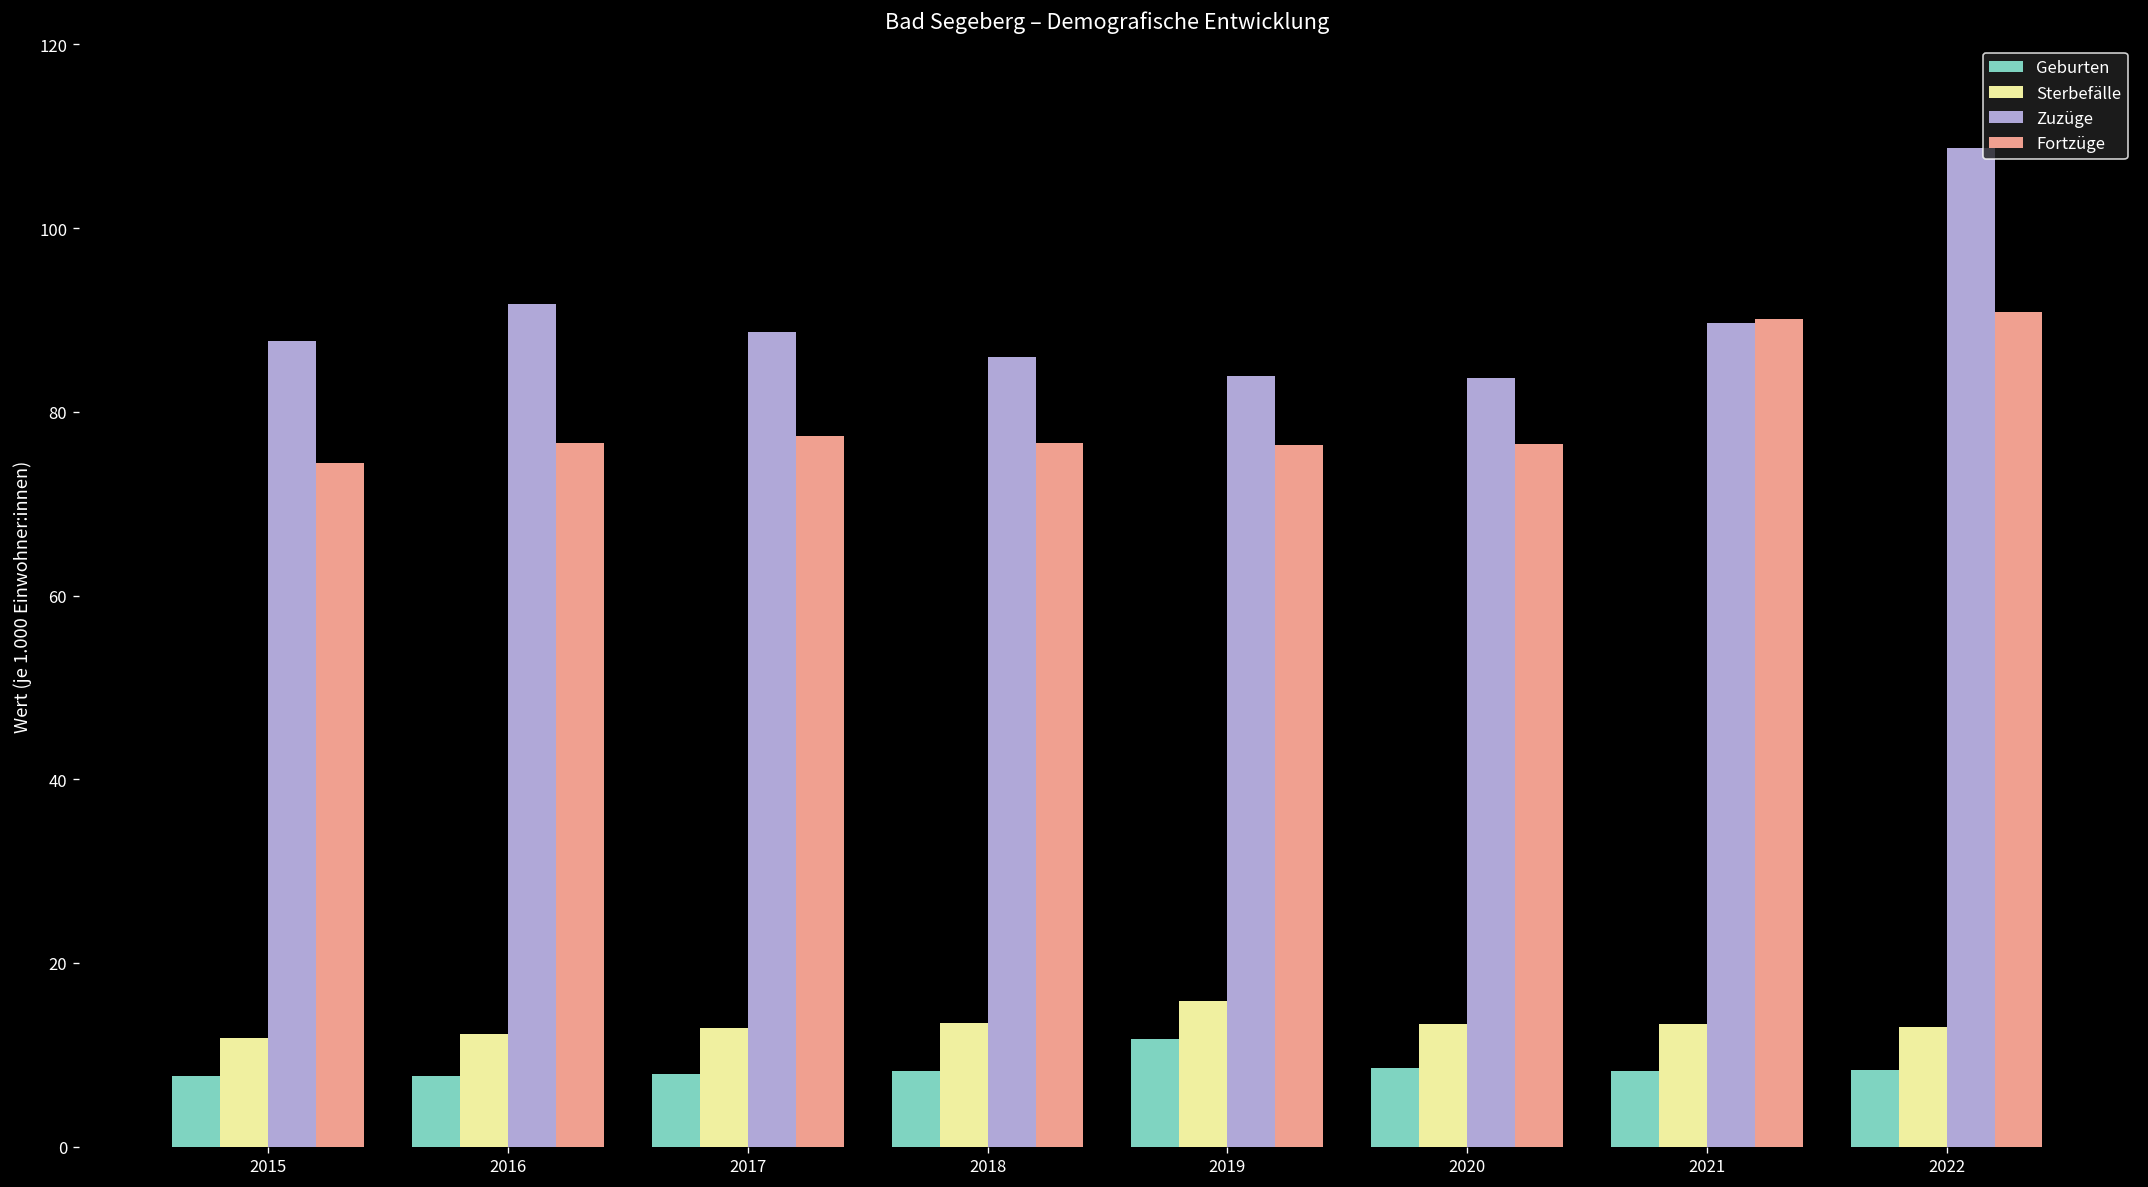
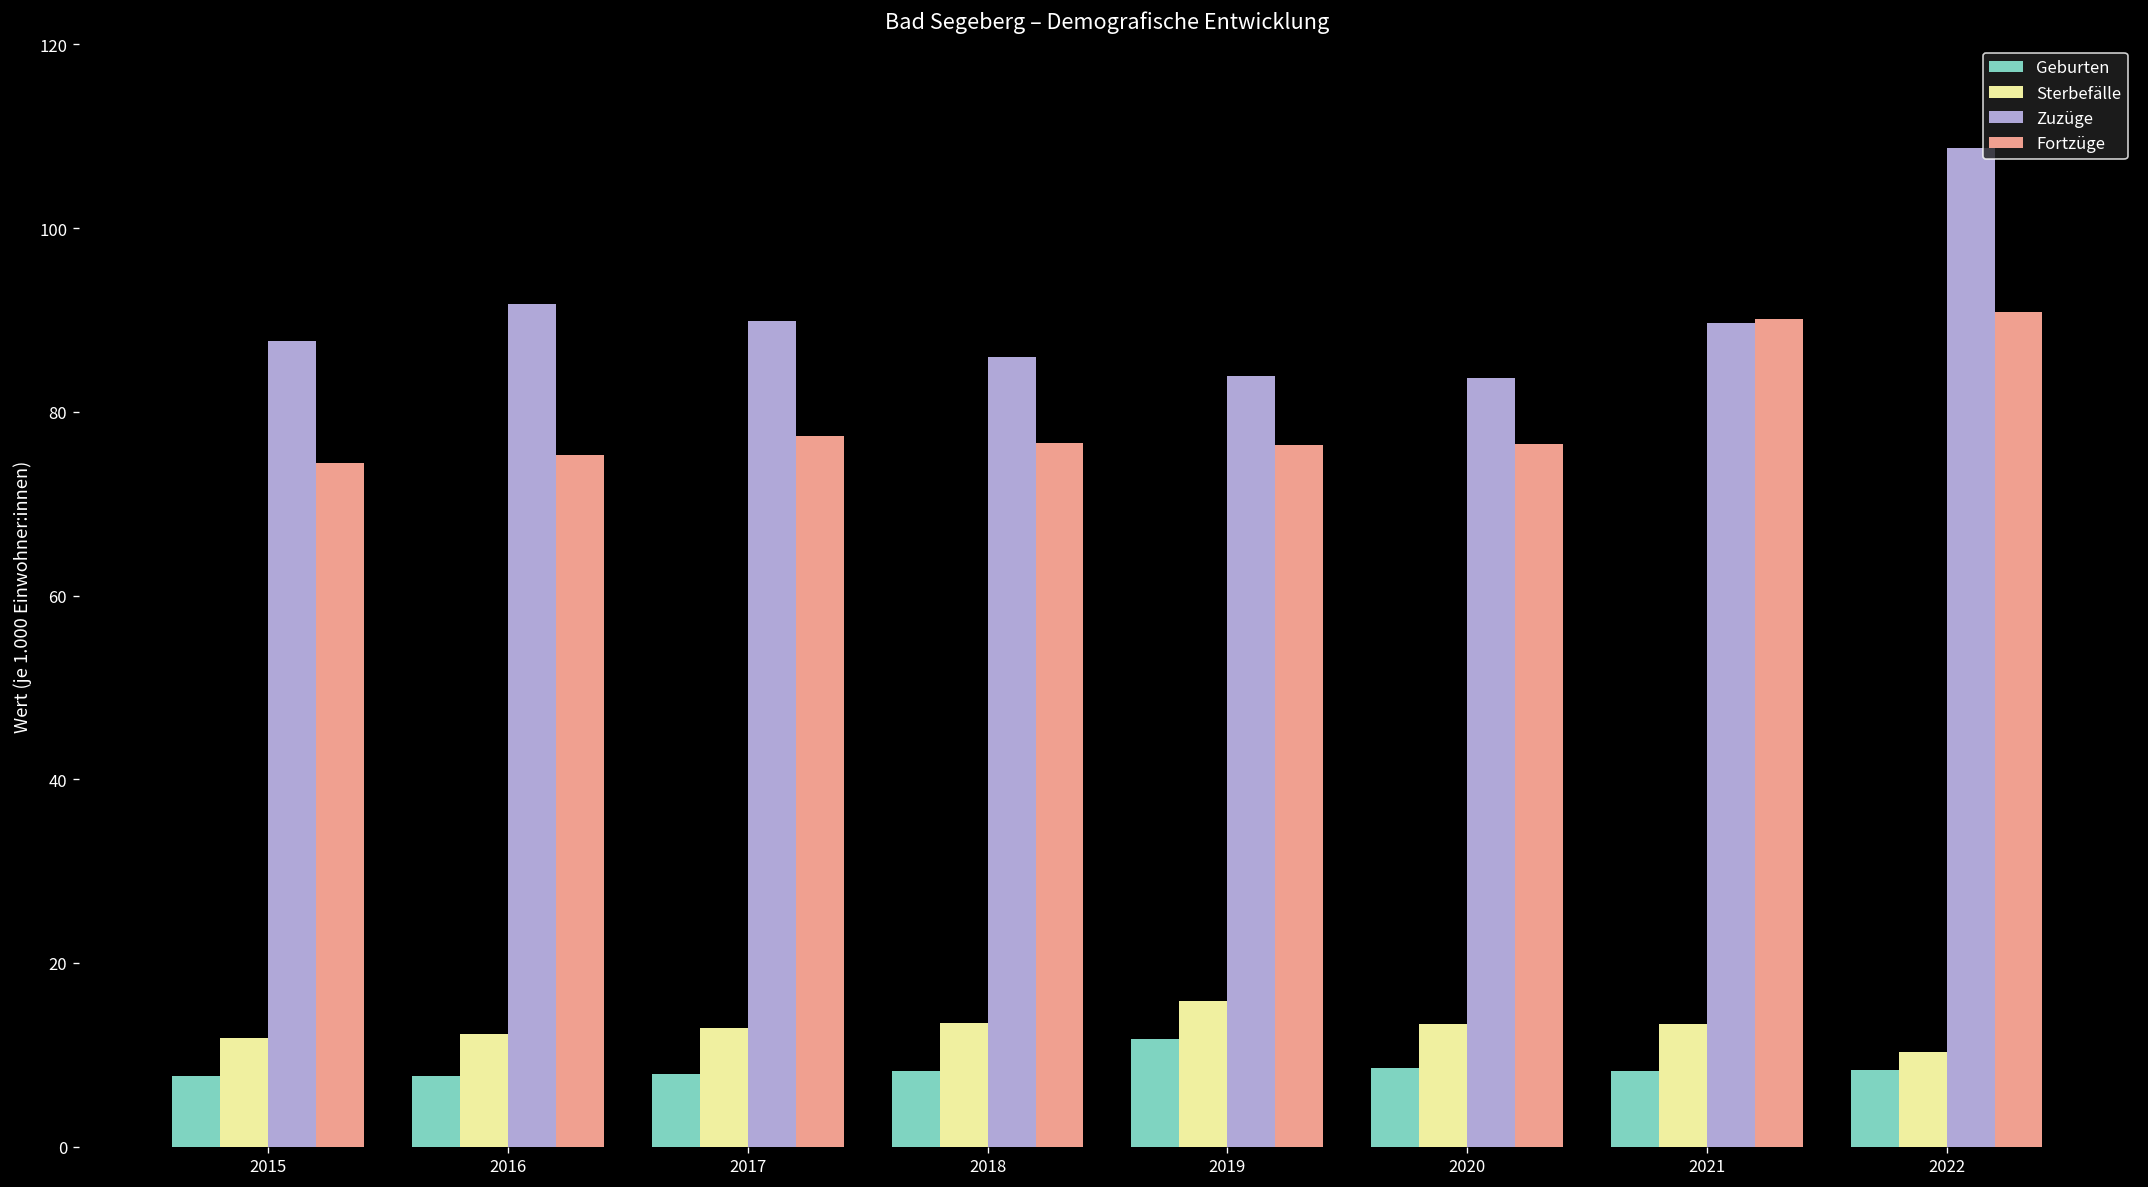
  {
    "Geburten": {
      "2015": 8,
      "2016": 8,
      "2017": 8,
      "2018": 8,
      "2019": 12,
      "2020": 9,
      "2021": 8,
      "2022": 8
    },
    "Sterbefälle": {
      "2015": 12,
      "2016": 12,
      "2017": 13,
      "2018": 14,
      "2019": 16,
      "2020": 13,
      "2021": 13,
-     "2022": 13
+     "2022": 10
    },
    "Zuzüge": {
      "2015": 88,
      "2016": 92,
-     "2017": 89,
+     "2017": 90,
      "2018": 86,
      "2019": 84,
      "2020": 84,
      "2021": 90,
      "2022": 109
    },
    "Fortzüge": {
      "2015": 74,
-     "2016": 77,
+     "2016": 75,
      "2017": 77,
      "2018": 77,
      "2019": 76,
      "2020": 77,
      "2021": 90,
      "2022": 91
    }
  }
